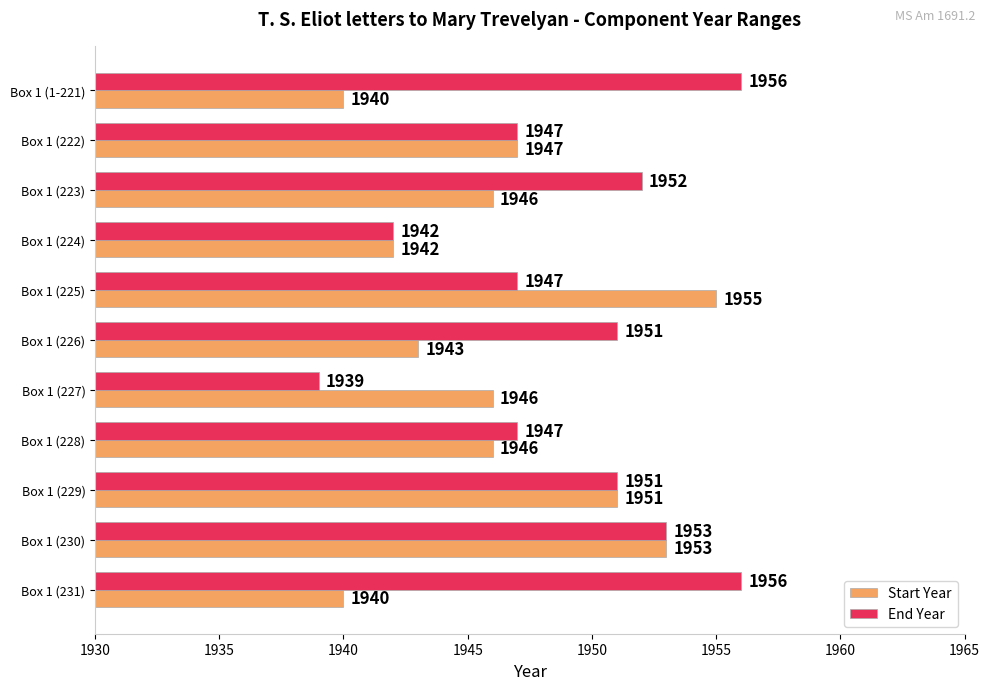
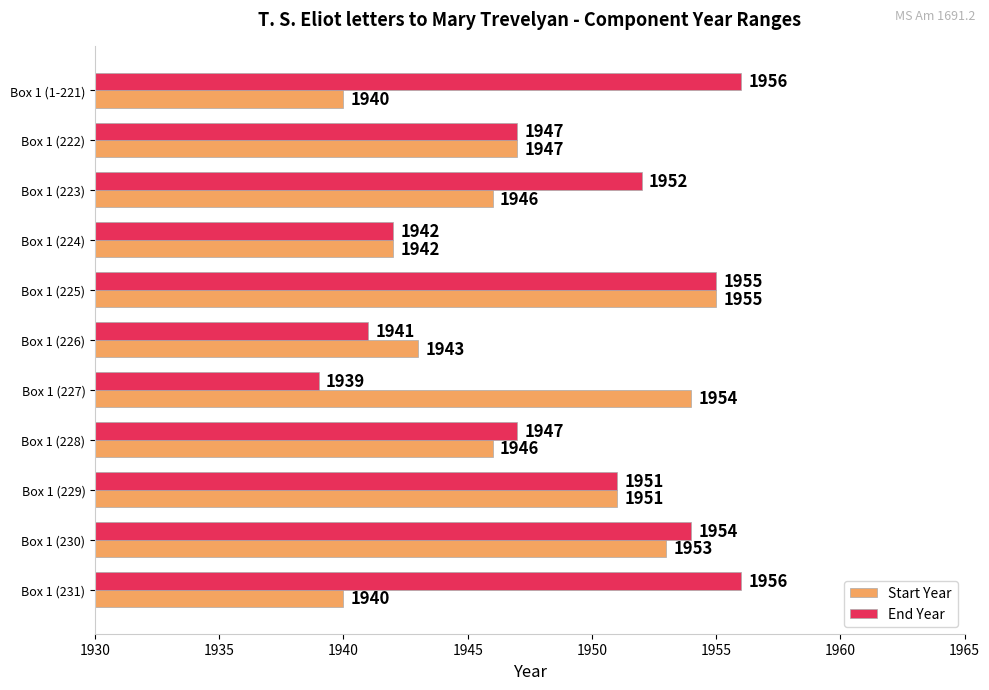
  {
    "Start Year": {
      "Box 1 (1-221)": 1940,
      "Box 1 (222)": 1947,
      "Box 1 (223)": 1946,
      "Box 1 (224)": 1942,
      "Box 1 (225)": 1955,
      "Box 1 (226)": 1943,
-     "Box 1 (227)": 1946,
+     "Box 1 (227)": 1954,
      "Box 1 (228)": 1946,
      "Box 1 (229)": 1951,
      "Box 1 (230)": 1953,
      "Box 1 (231)": 1940
    },
    "End Year": {
      "Box 1 (1-221)": 1956,
      "Box 1 (222)": 1947,
      "Box 1 (223)": 1952,
      "Box 1 (224)": 1942,
-     "Box 1 (225)": 1947,
-     "Box 1 (226)": 1951,
+     "Box 1 (225)": 1955,
+     "Box 1 (226)": 1941,
      "Box 1 (227)": 1939,
      "Box 1 (228)": 1947,
      "Box 1 (229)": 1951,
-     "Box 1 (230)": 1953,
+     "Box 1 (230)": 1954,
      "Box 1 (231)": 1956
    }
  }
